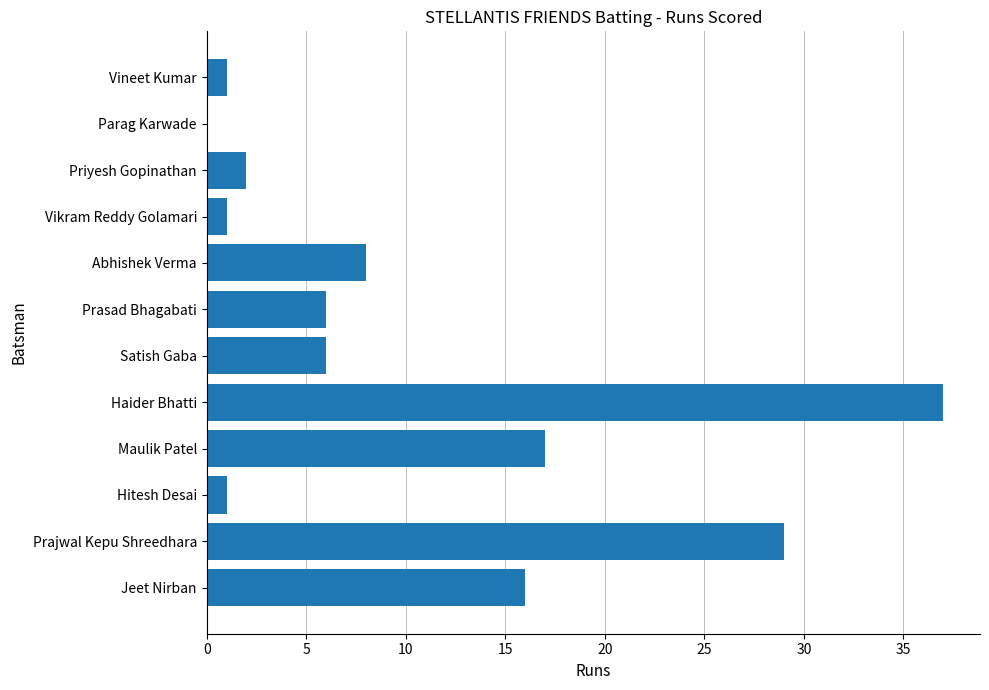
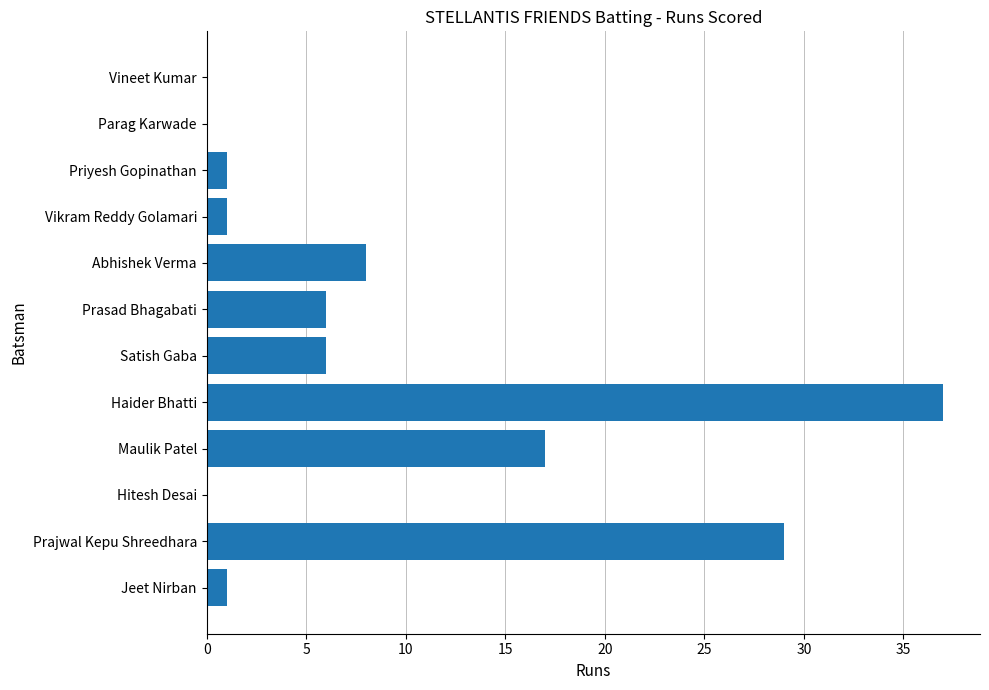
  {
-   "Vineet Kumar": 1,
+   "Vineet Kumar": 0,
    "Parag Karwade": 0,
-   "Priyesh Gopinathan": 2,
+   "Priyesh Gopinathan": 1,
    "Vikram Reddy Golamari": 1,
    "Abhishek Verma": 8,
    "Prasad Bhagabati": 6,
    "Satish Gaba": 6,
    "Haider Bhatti": 37,
    "Maulik Patel": 17,
-   "Hitesh Desai": 1,
+   "Hitesh Desai": 0,
    "Prajwal Kepu Shreedhara": 29,
-   "Jeet Nirban": 16
+   "Jeet Nirban": 1
  }
